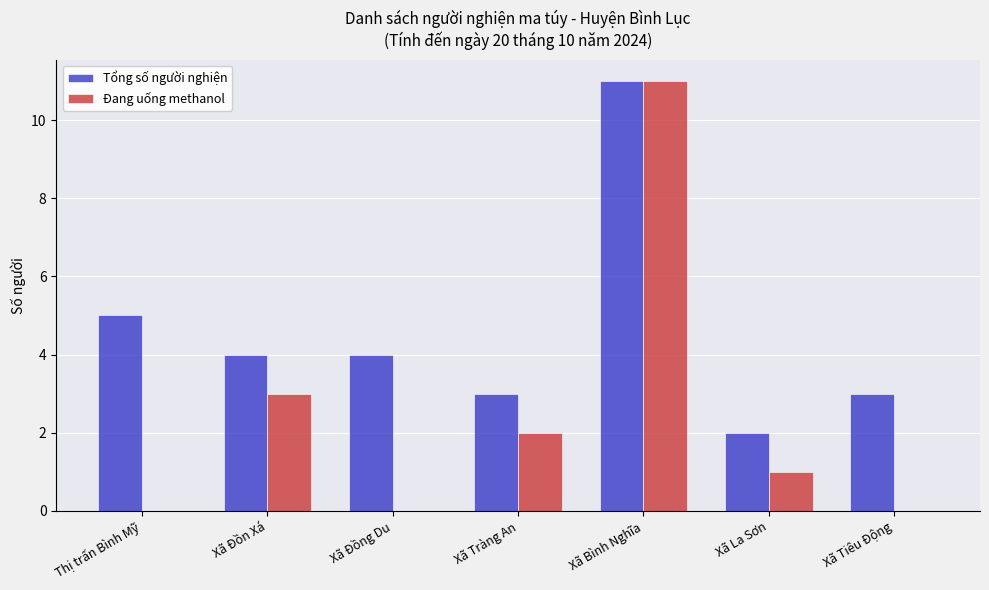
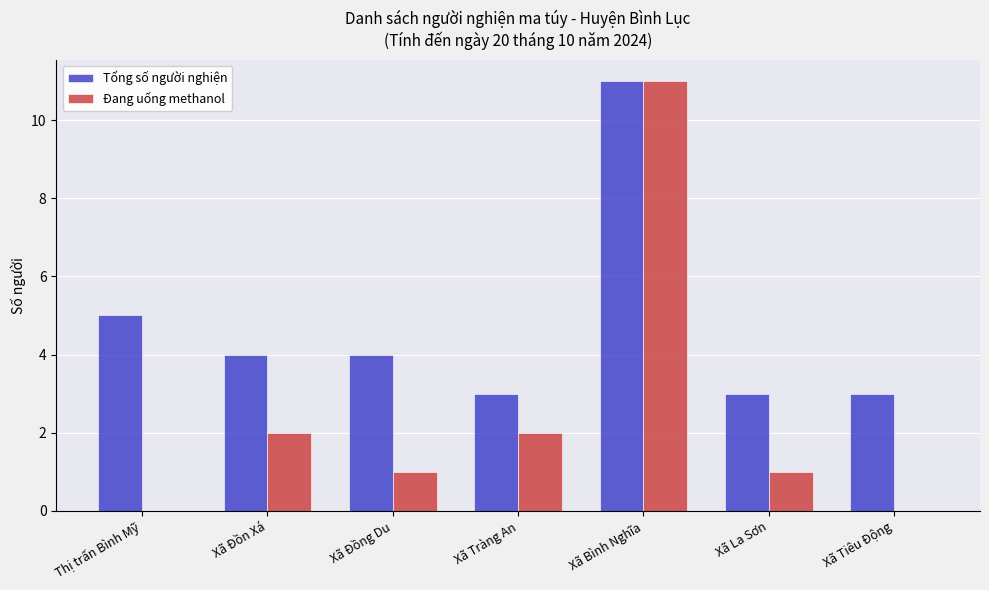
  {
    "Tổng số người nghiện": {
      "Thị trấn Bình Mỹ": 5,
      "Xã Đồn Xá": 4,
      "Xã Đồng Du": 4,
      "Xã Tràng An": 3,
      "Xã Bình Nghĩa": 11,
-     "Xã La Sơn": 2,
+     "Xã La Sơn": 3,
      "Xã Tiêu Động": 3
    },
    "Đang uống methanol": {
      "Thị trấn Bình Mỹ": 0,
-     "Xã Đồn Xá": 3,
-     "Xã Đồng Du": 0,
+     "Xã Đồn Xá": 2,
+     "Xã Đồng Du": 1,
      "Xã Tràng An": 2,
      "Xã Bình Nghĩa": 11,
      "Xã La Sơn": 1,
      "Xã Tiêu Động": 0
    }
  }
